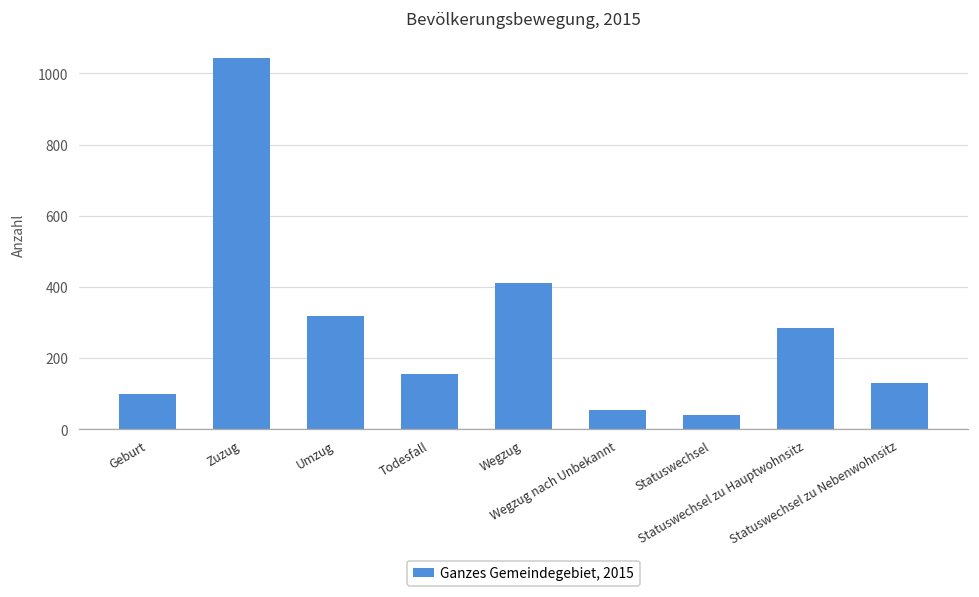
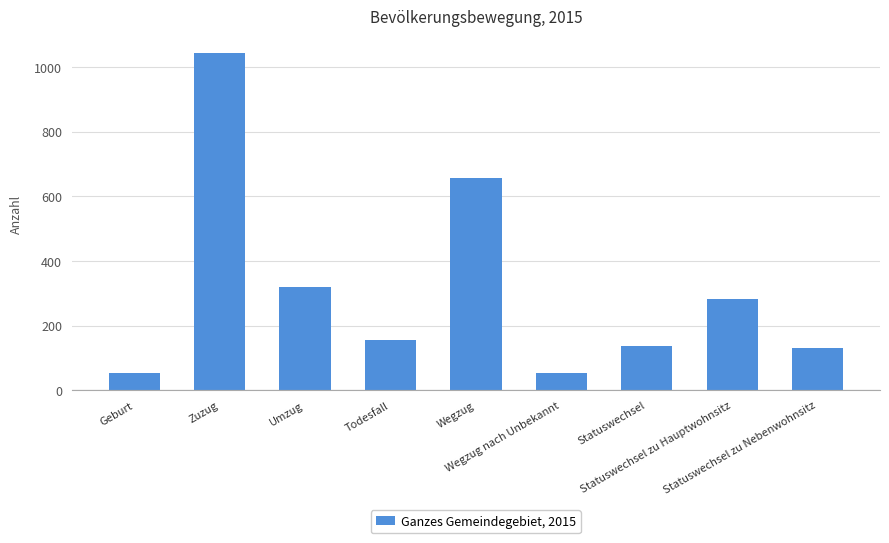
  {
-   "Geburt": 100,
+   "Geburt": 50,
    "Zuzug": 1040,
    "Umzug": 320,
    "Todesfall": 160,
-   "Wegzug": 410,
+   "Wegzug": 660,
    "Wegzug nach Unbekannt": 50,
-   "Statuswechsel": 40,
+   "Statuswechsel": 140,
    "Statuswechsel zu Hauptwohnsitz": 280,
    "Statuswechsel zu Nebenwohnsitz": 130
  }
